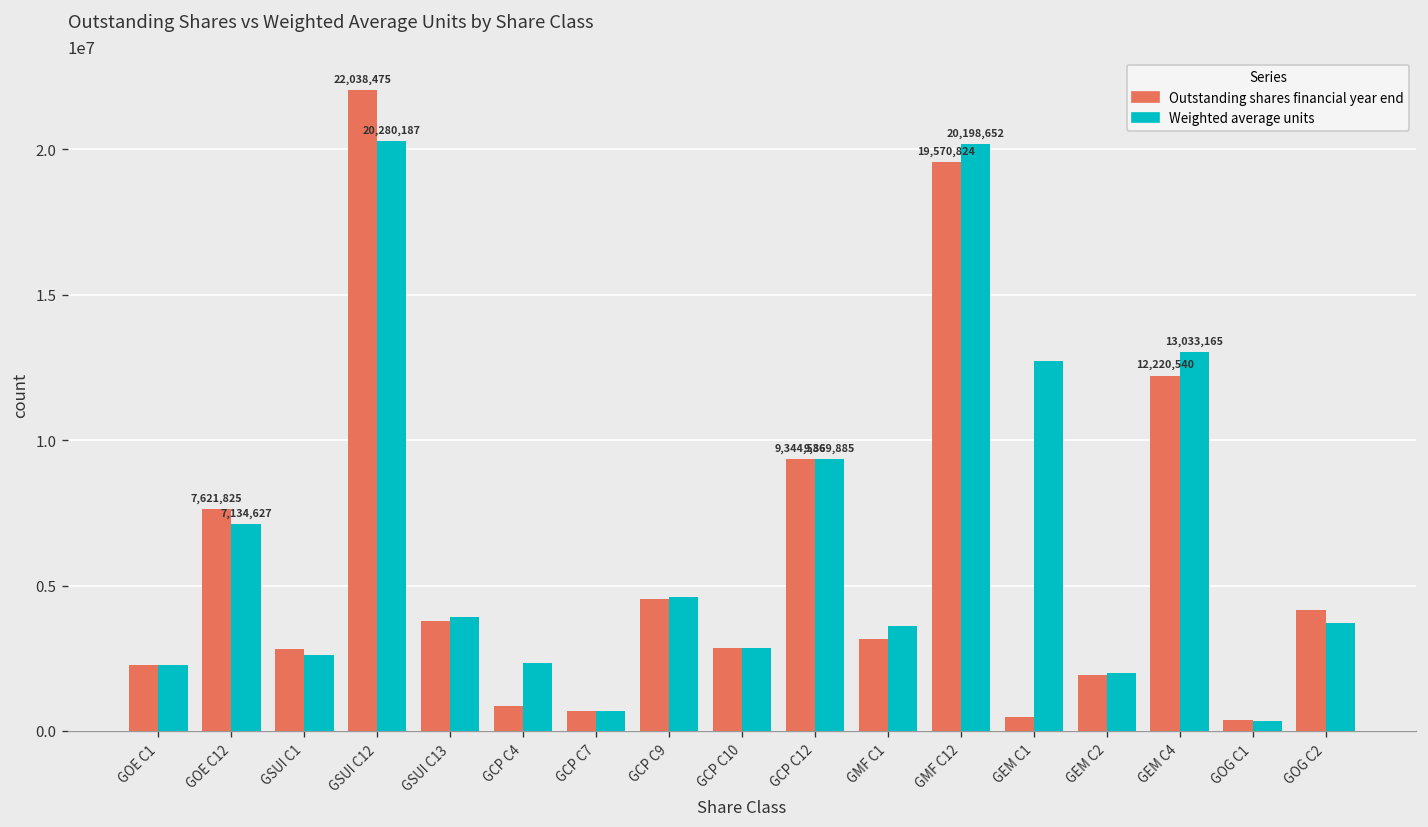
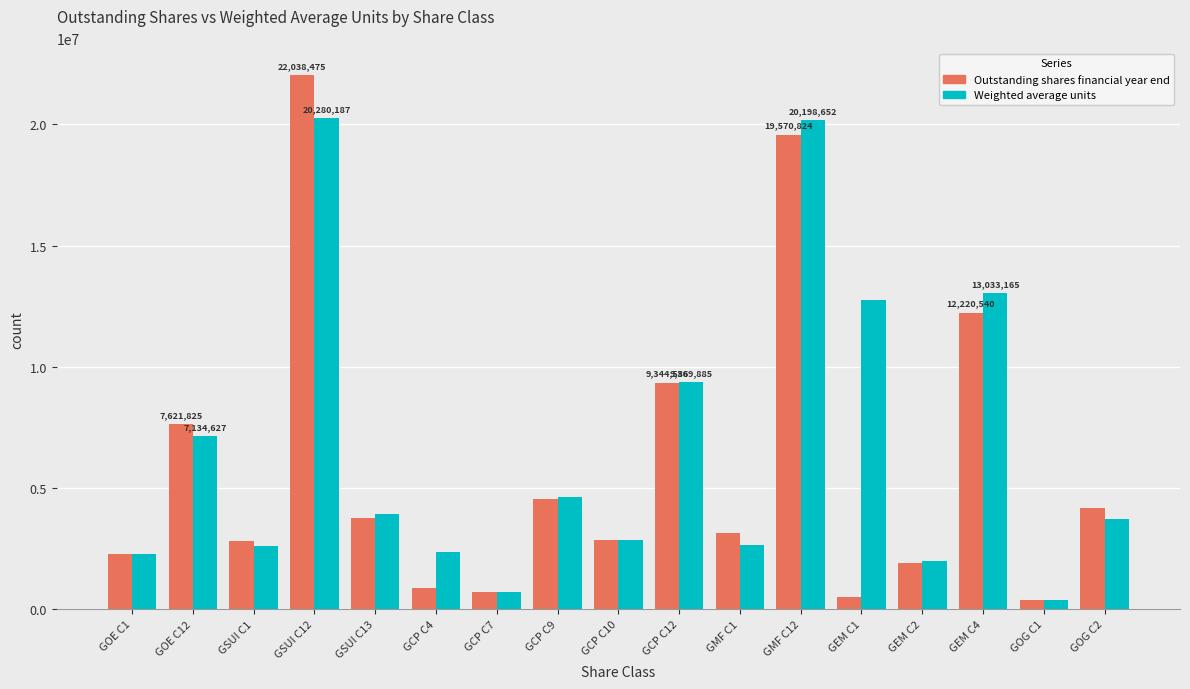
  {
    "Outstanding shares financial year end": {
      "GOE C12": "7,621,825",
      "GSUI C12": "22,038,475",
      "GMF C12": "19,570,824"
    },
    "Weighted average units": {
      "GOE C1": "2300000",
      "GSUI C1": "2600000",
      "GSUI C13": "3900000",
      "GCP C4": "2300000",
      "GCP C7": "700000",
      "GCP C9": "4600000",
      "GCP C10": "2900000",
-     "GMF C1": "3600000",
+     "GMF C1": "2600000",
      "GEM C1": "12700000",
      "GEM C2": "2000000",
      "GOG C1": "400000",
      "GOG C2": "3700000"
    }
  }
